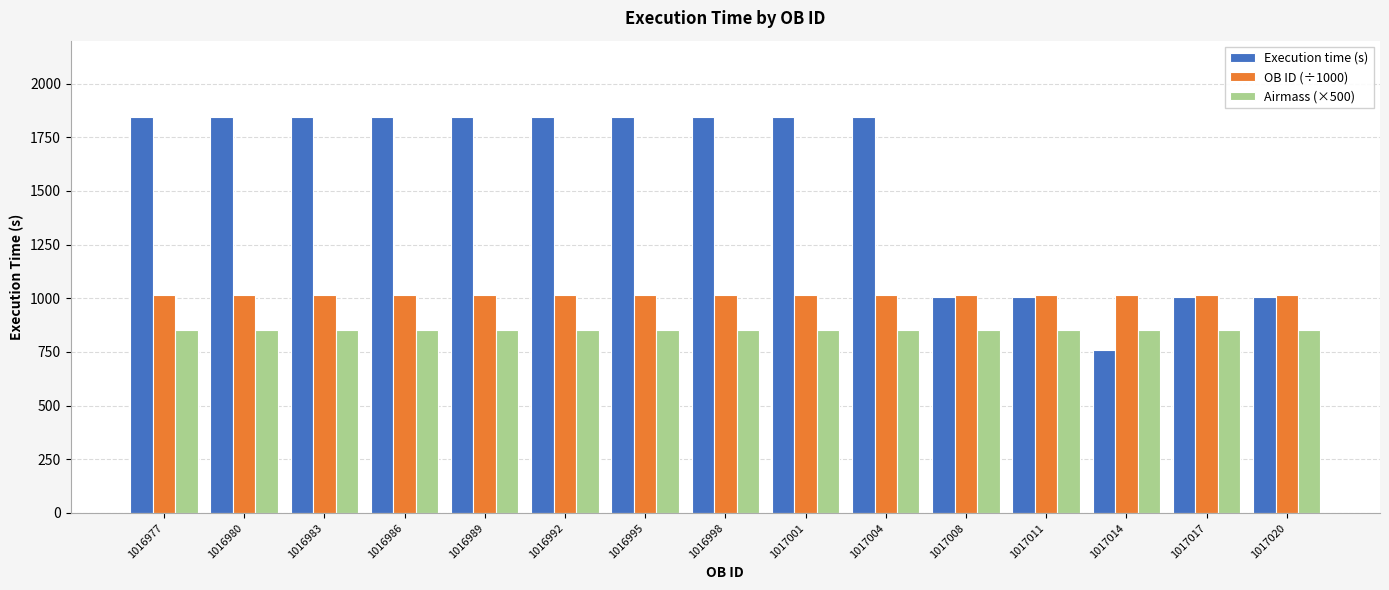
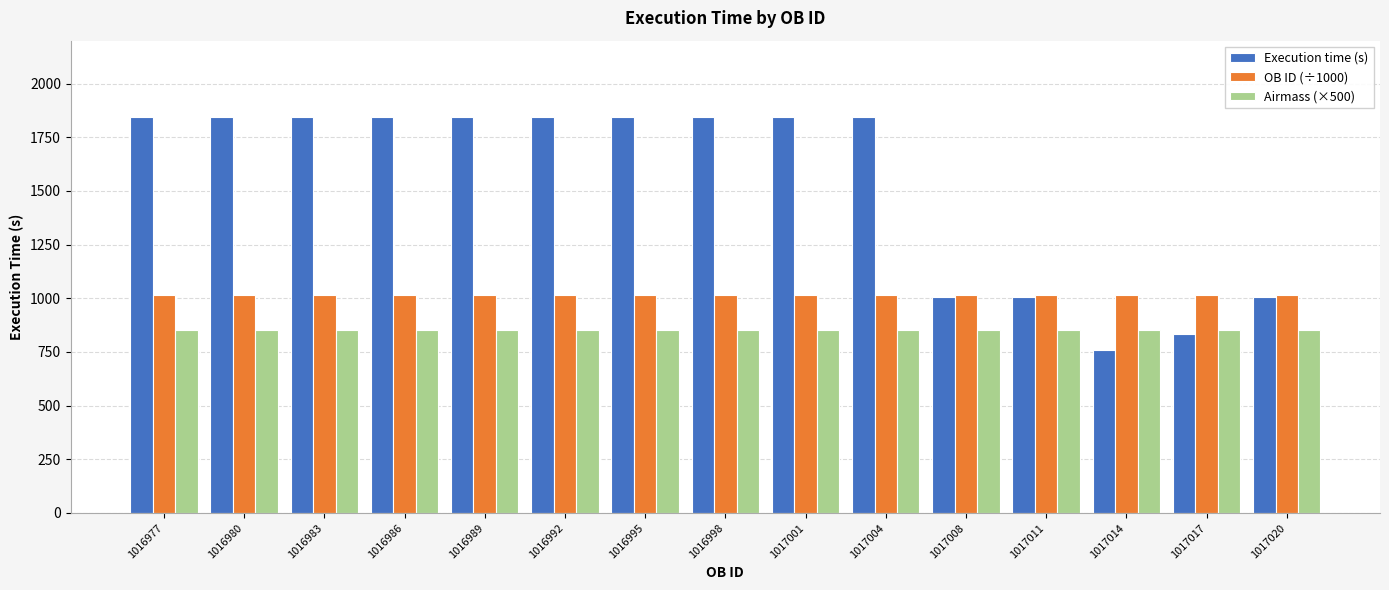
  {
    "Execution time (s)": {
      "1016977": 1850,
      "1016980": 1850,
      "1016983": 1850,
      "1016986": 1850,
      "1016989": 1850,
      "1016992": 1850,
      "1016995": 1850,
      "1016998": 1850,
      "1017001": 1850,
      "1017004": 1850,
      "1017008": 1010,
      "1017011": 1010,
      "1017014": 760,
-     "1017017": 1010,
+     "1017017": 830,
      "1017020": 1010
    },
    "OB ID (÷1000)": {
      "1016977": 1020,
      "1016980": 1020,
      "1016983": 1020,
      "1016986": 1020,
      "1016989": 1020,
      "1016992": 1020,
      "1016995": 1020,
      "1016998": 1020,
      "1017001": 1020,
      "1017004": 1020,
      "1017008": 1020,
      "1017011": 1020,
      "1017014": 1020,
      "1017017": 1020,
      "1017020": 1020
    },
    "Airmass (×500)": {
      "1016977": 850,
      "1016980": 850,
      "1016983": 850,
      "1016986": 850,
      "1016989": 850,
      "1016992": 850,
      "1016995": 850,
      "1016998": 850,
      "1017001": 850,
      "1017004": 850,
      "1017008": 850,
      "1017011": 850,
      "1017014": 850,
      "1017017": 850,
      "1017020": 850
    }
  }
